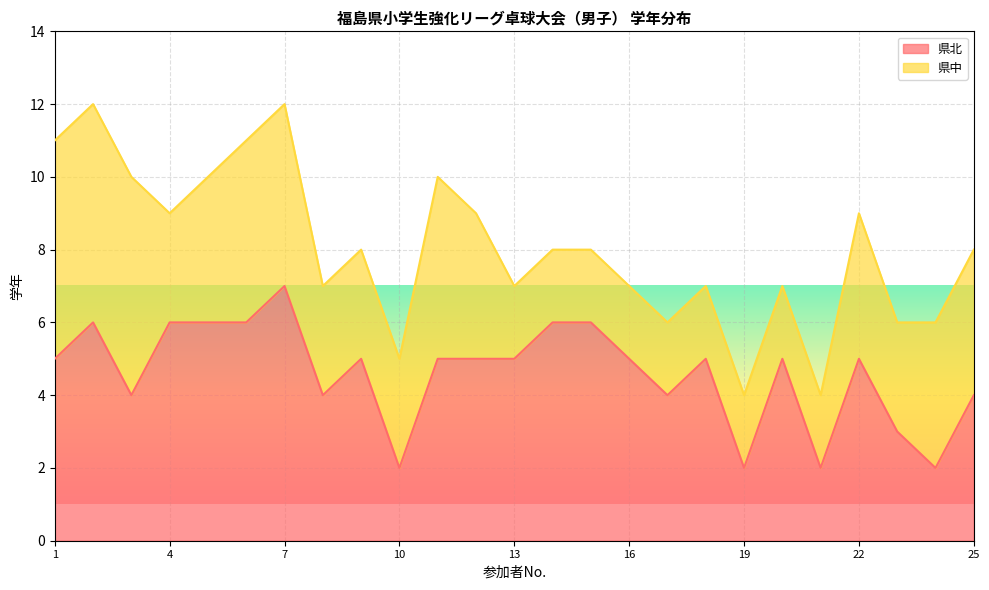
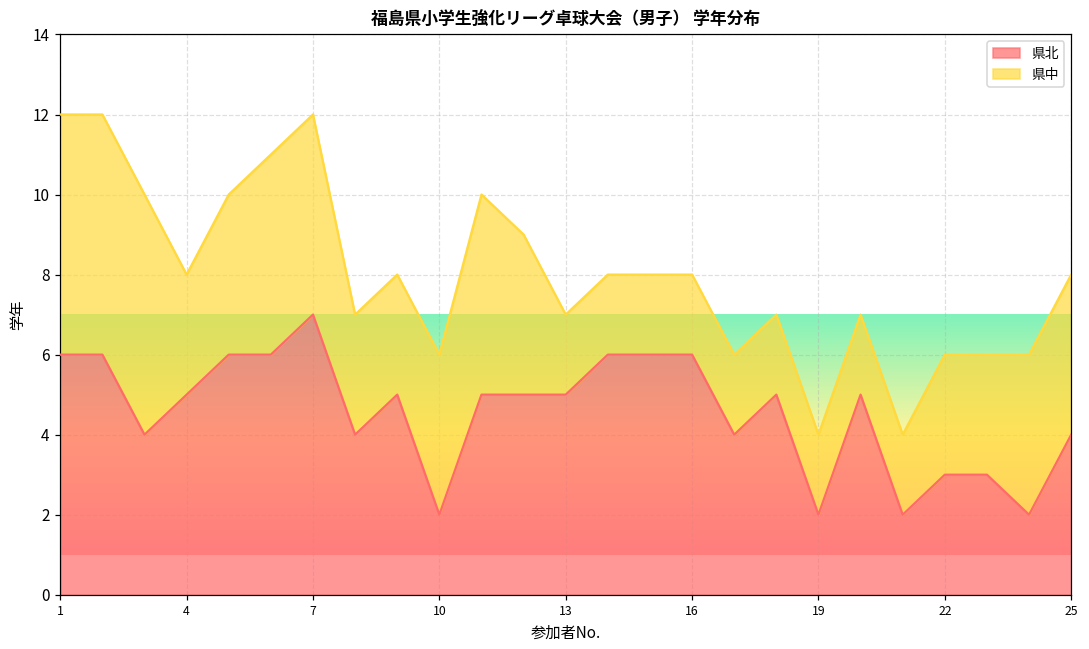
  {
    "県北": {
-     "1": 5,
-     "4": 6,
+     "1": 6,
+     "4": 5,
      "7": 7,
      "10": 2,
      "13": 5,
-     "16": 5,
+     "16": 6,
      "19": 2,
-     "22": 5,
+     "22": 3,
      "25": 4
    },
    "県中": {
      "1": 6,
      "4": 3,
      "7": 5,
-     "10": 3,
+     "10": 4,
      "13": 2,
      "16": 2,
      "19": 2,
-     "22": 4,
+     "22": 3,
      "25": 4
    }
  }
